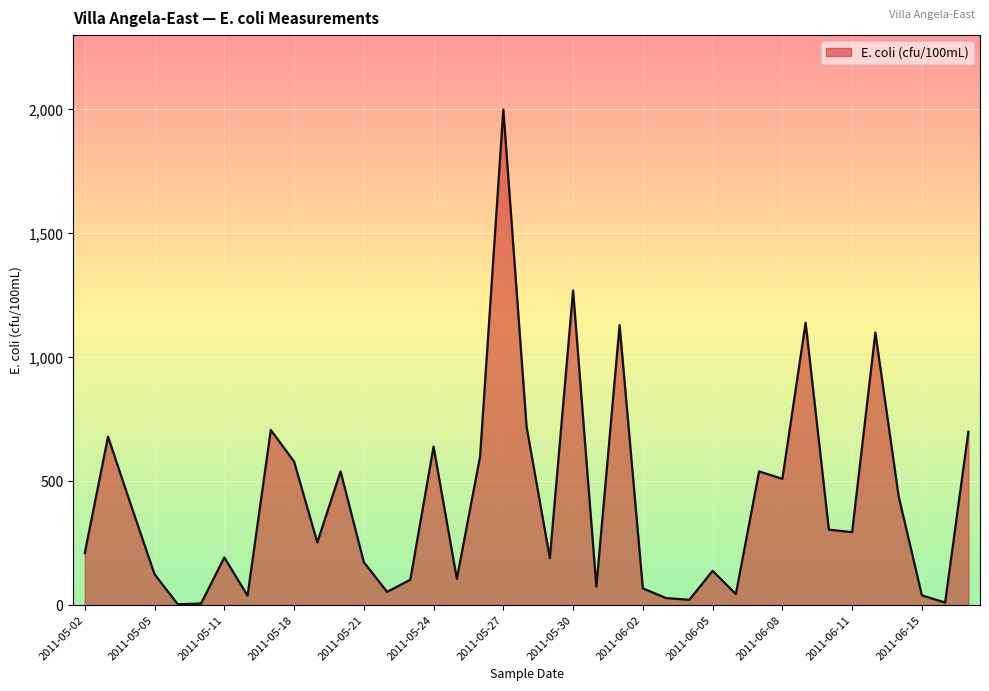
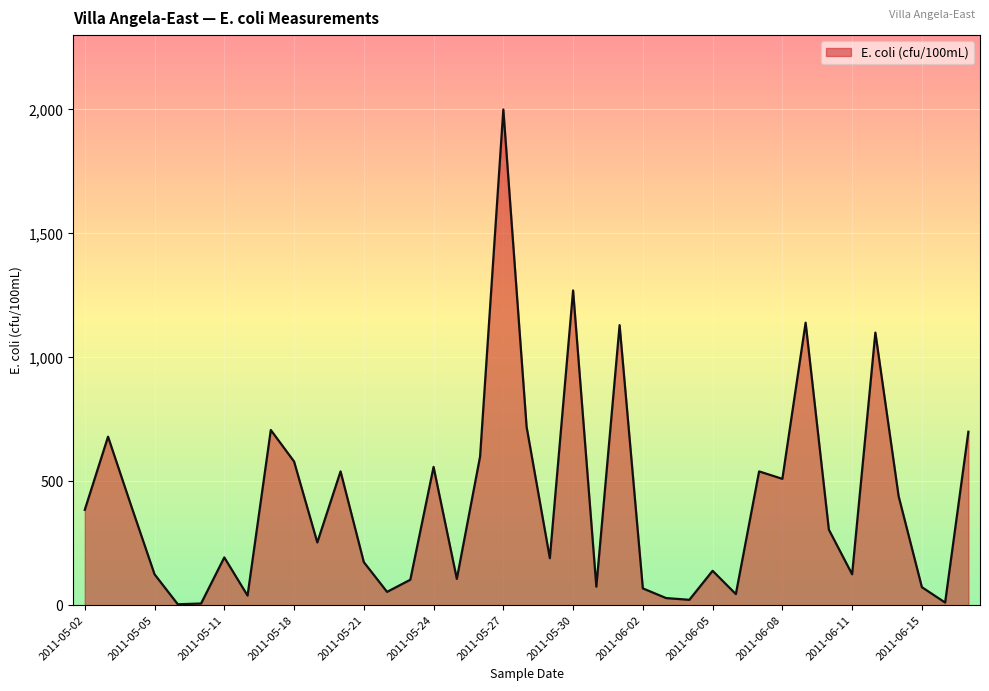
  {
-   "2011-05-02": "210",
+   "2011-05-02": "390",
    "2011-05-05": "130",
    "2011-05-11": "190",
    "2011-05-18": "580",
    "2011-05-21": "170",
-   "2011-05-24": "640",
+   "2011-05-24": "560",
    "2011-05-27": "2,000",
    "2011-05-30": "1,270",
    "2011-06-02": "70",
    "2011-06-05": "140",
    "2011-06-08": "510",
-   "2011-06-11": "300",
-   "2011-06-15": "40"
+   "2011-06-11": "130",
+   "2011-06-15": "70"
  }
